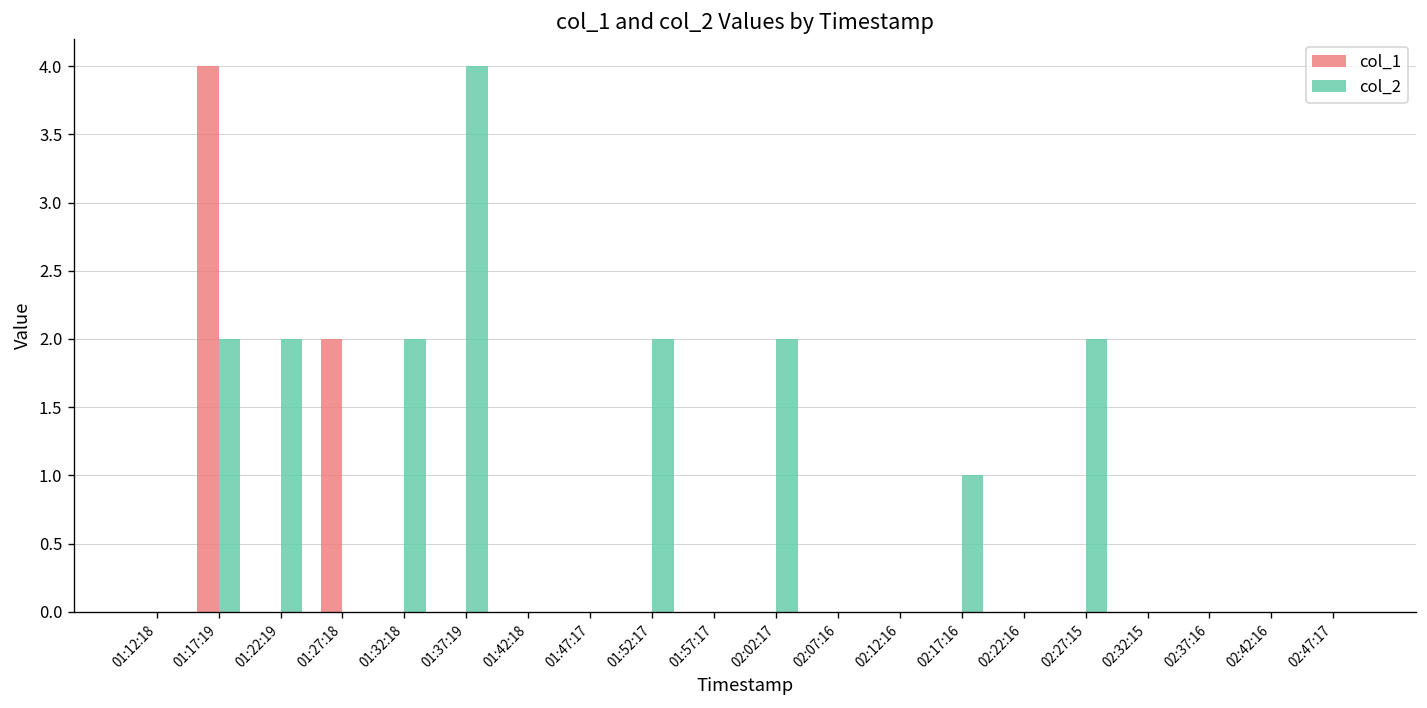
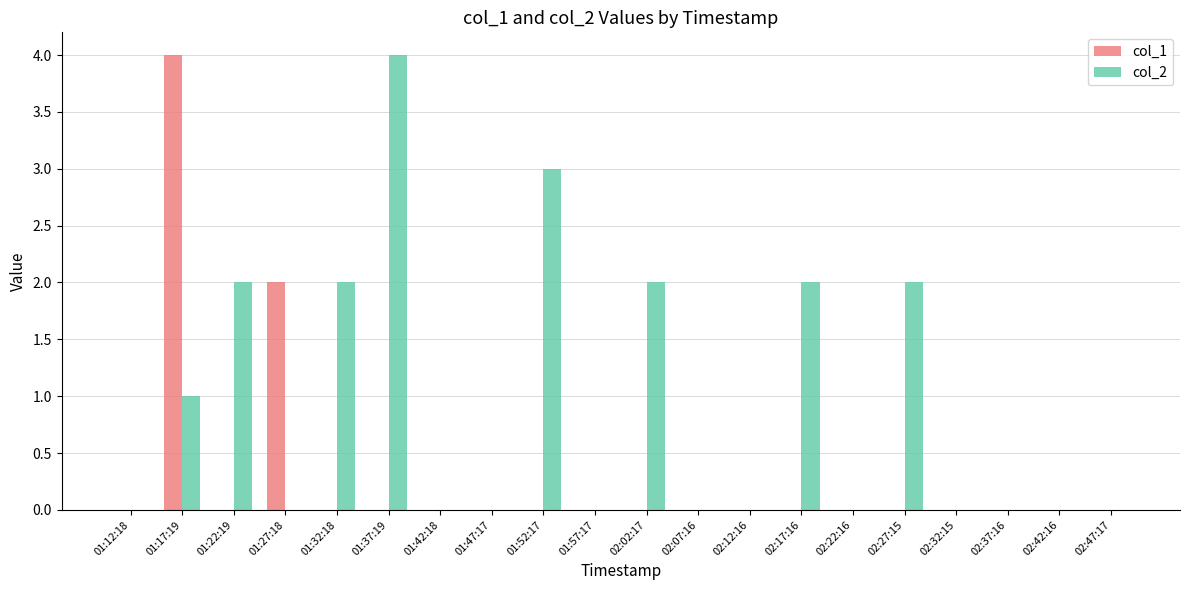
  {
    "col_1": {
      "01:12:18": 0,
      "01:17:19": 4,
      "01:22:19": 0,
      "01:27:18": 2,
      "01:32:18": 0,
      "01:37:19": 0,
      "01:42:18": 0,
      "01:47:17": 0,
      "01:52:17": 0,
      "01:57:17": 0,
      "02:02:17": 0,
      "02:07:16": 0,
      "02:12:16": 0,
      "02:17:16": 0,
      "02:22:16": 0,
      "02:27:15": 0,
      "02:32:15": 0,
      "02:37:16": 0,
      "02:42:16": 0,
      "02:47:17": 0
    },
    "col_2": {
      "01:12:18": 0,
-     "01:17:19": 2,
+     "01:17:19": 1,
      "01:22:19": 2,
      "01:27:18": 0,
      "01:32:18": 2,
      "01:37:19": 4,
      "01:42:18": 0,
      "01:47:17": 0,
-     "01:52:17": 2,
+     "01:52:17": 3,
      "01:57:17": 0,
      "02:02:17": 2,
      "02:07:16": 0,
      "02:12:16": 0,
-     "02:17:16": 1,
+     "02:17:16": 2,
      "02:22:16": 0,
      "02:27:15": 2,
      "02:32:15": 0,
      "02:37:16": 0,
      "02:42:16": 0,
      "02:47:17": 0
    }
  }
